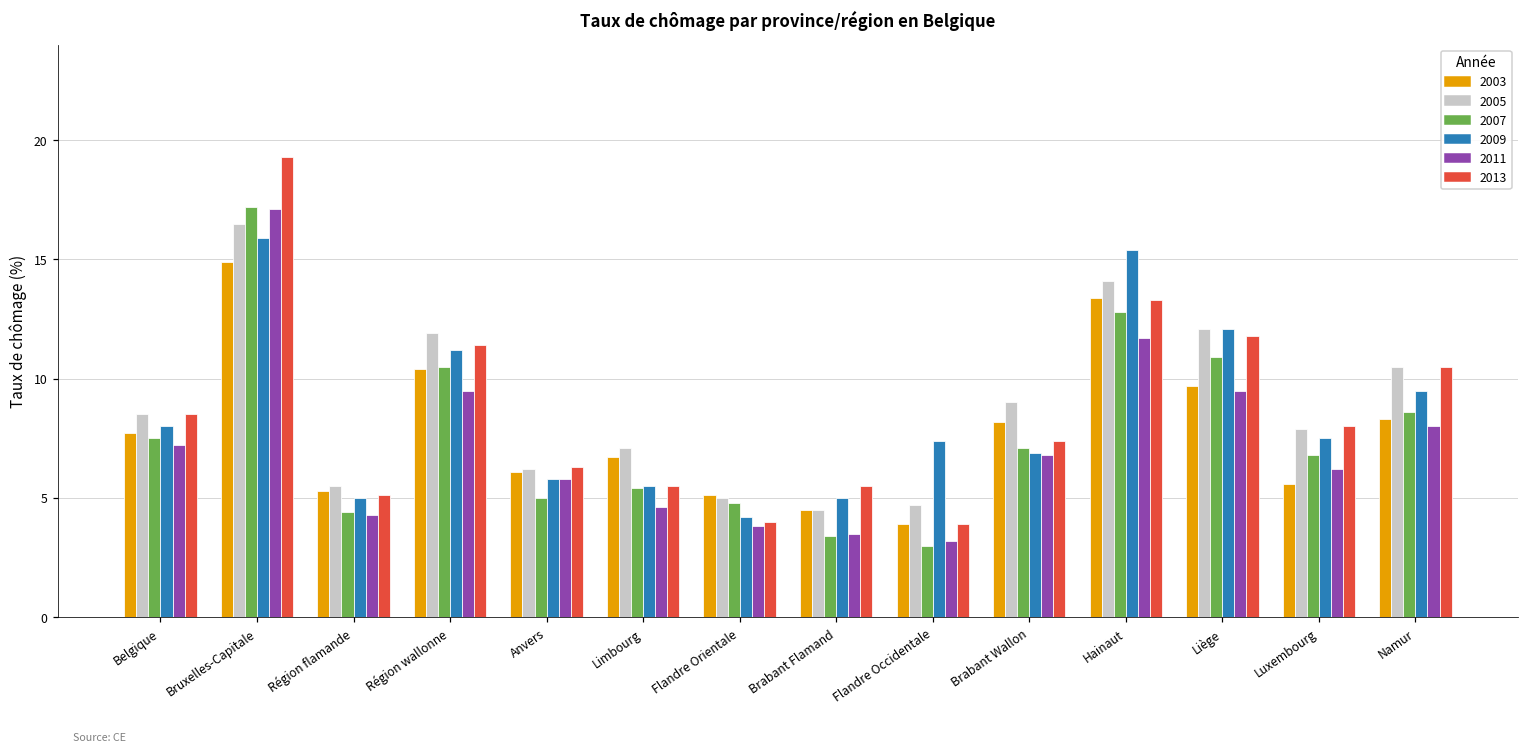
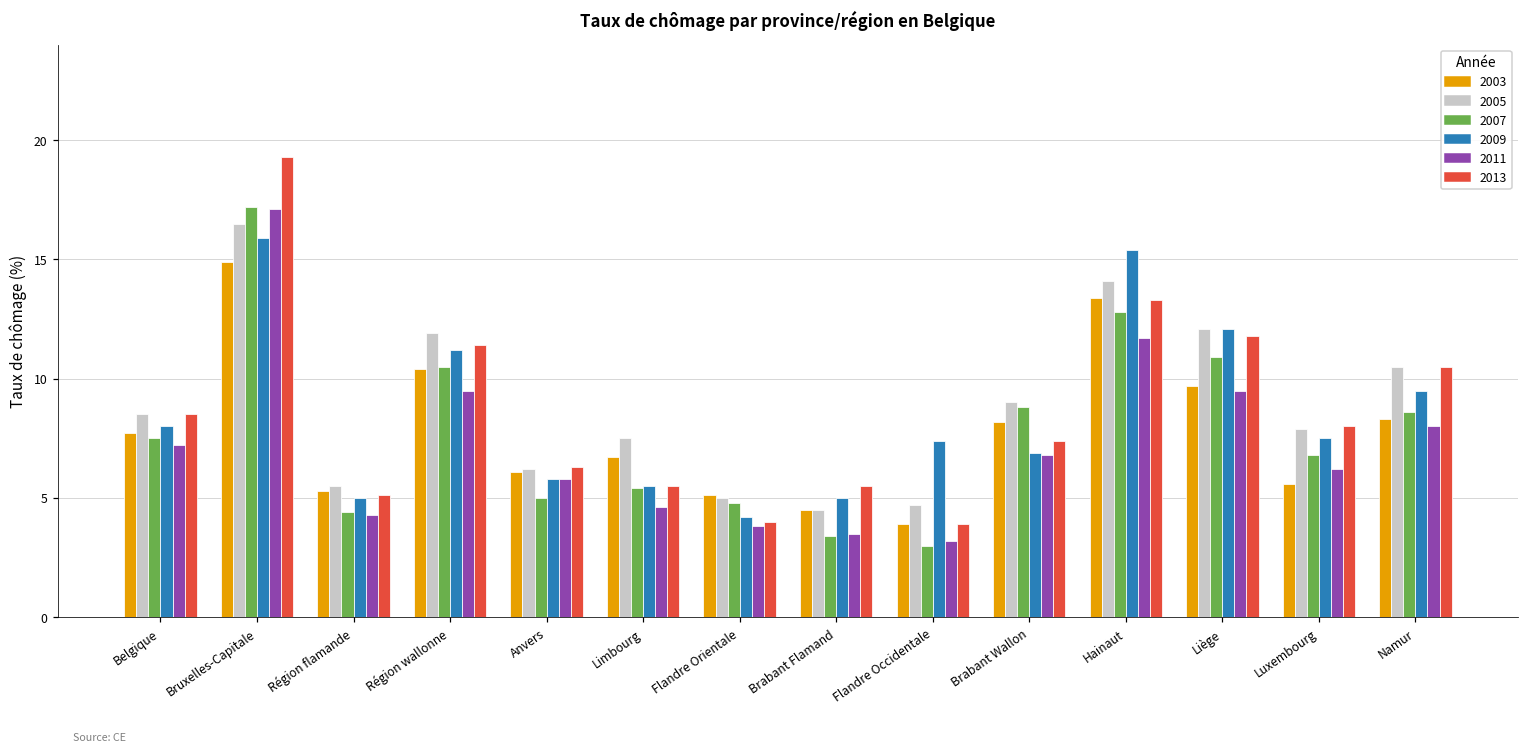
  {
    "2003": {
      "Belgique": 7.7,
      "Bruxelles-Capitale": 14.9,
      "Région flamande": 5.3,
      "Région wallonne": 10.4,
      "Anvers": 6.1,
      "Limbourg": 6.7,
      "Flandre Orientale": 5.1,
      "Brabant Flamand": 4.5,
      "Flandre Occidentale": 3.9,
      "Brabant Wallon": 8.2,
      "Hainaut": 13.4,
      "Liège": 9.7,
      "Luxembourg": 5.6,
      "Namur": 8.3
    },
    "2005": {
      "Belgique": 8.5,
      "Bruxelles-Capitale": 16.5,
      "Région flamande": 5.5,
      "Région wallonne": 11.9,
      "Anvers": 6.2,
-     "Limbourg": 7.1,
+     "Limbourg": 7.5,
      "Flandre Orientale": 5.0,
      "Brabant Flamand": 4.5,
      "Flandre Occidentale": 4.7,
      "Brabant Wallon": 9.0,
      "Hainaut": 14.1,
      "Liège": 12.1,
      "Luxembourg": 7.9,
      "Namur": 10.5
    },
    "2007": {
      "Belgique": 7.5,
      "Bruxelles-Capitale": 17.2,
      "Région flamande": 4.4,
      "Région wallonne": 10.5,
      "Anvers": 5.0,
      "Limbourg": 5.4,
      "Flandre Orientale": 4.8,
      "Brabant Flamand": 3.4,
      "Flandre Occidentale": 3.0,
-     "Brabant Wallon": 7.1,
+     "Brabant Wallon": 8.8,
      "Hainaut": 12.8,
      "Liège": 10.9,
      "Luxembourg": 6.8,
      "Namur": 8.6
    },
    "2009": {
      "Belgique": 8.0,
      "Bruxelles-Capitale": 15.9,
      "Région flamande": 5.0,
      "Région wallonne": 11.2,
      "Anvers": 5.8,
      "Limbourg": 5.5,
      "Flandre Orientale": 4.2,
      "Brabant Flamand": 5.0,
      "Flandre Occidentale": 7.4,
      "Brabant Wallon": 6.9,
      "Hainaut": 15.4,
      "Liège": 12.1,
      "Luxembourg": 7.5,
      "Namur": 9.5
    },
    "2011": {
      "Belgique": 7.2,
      "Bruxelles-Capitale": 17.1,
      "Région flamande": 4.3,
      "Région wallonne": 9.5,
      "Anvers": 5.8,
      "Limbourg": 4.6,
      "Flandre Orientale": 3.8,
      "Brabant Flamand": 3.5,
      "Flandre Occidentale": 3.2,
      "Brabant Wallon": 6.8,
      "Hainaut": 11.7,
      "Liège": 9.5,
      "Luxembourg": 6.2,
      "Namur": 8.0
    },
    "2013": {
      "Belgique": 8.5,
      "Bruxelles-Capitale": 19.3,
      "Région flamande": 5.1,
      "Région wallonne": 11.4,
      "Anvers": 6.3,
      "Limbourg": 5.5,
      "Flandre Orientale": 4.0,
      "Brabant Flamand": 5.5,
      "Flandre Occidentale": 3.9,
      "Brabant Wallon": 7.4,
      "Hainaut": 13.3,
      "Liège": 11.8,
      "Luxembourg": 8.0,
      "Namur": 10.5
    }
  }
